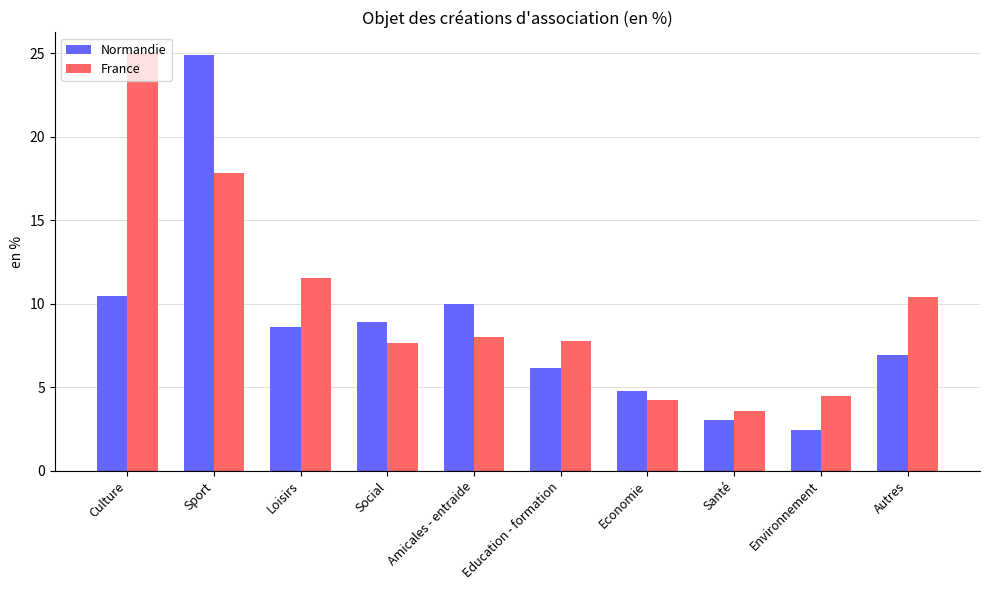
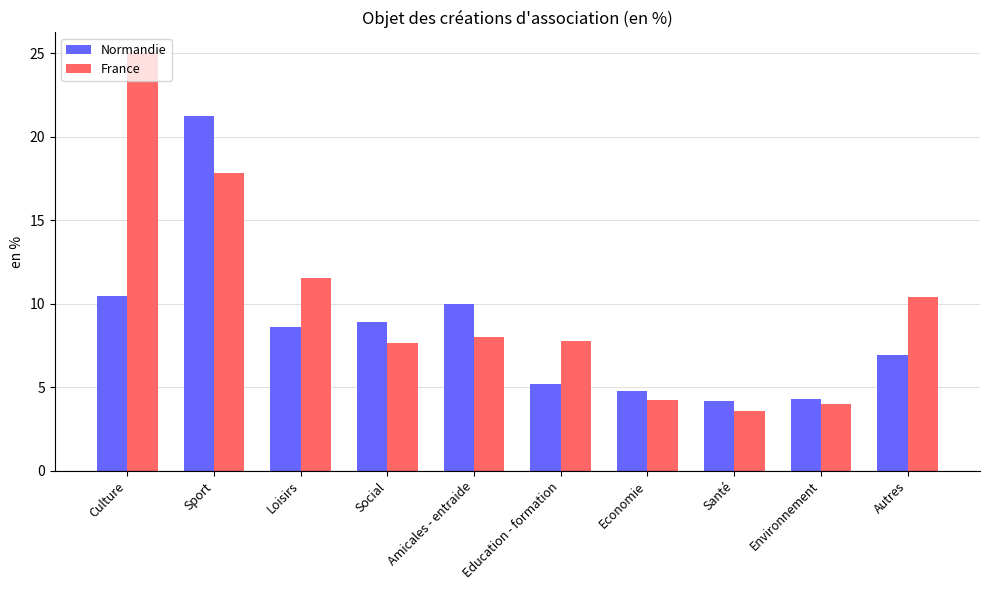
  {
    "Normandie": {
      "Culture": 10.4,
-     "Sport": 24.9,
+     "Sport": 21.3,
      "Loisirs": 8.6,
      "Social": 8.9,
      "Amicales - entraide": 10.0,
-     "Education - formation": 6.1,
+     "Education - formation": 5.2,
      "Economie": 4.8,
-     "Santé": 3.0,
-     "Environnement": 2.5,
+     "Santé": 4.2,
+     "Environnement": 4.3,
      "Autres": 7.0
    },
    "France": {
      "Sport": 17.8,
      "Loisirs": 11.6,
      "Social": 7.6,
      "Amicales - entraide": 8.0,
      "Education - formation": 7.8,
      "Economie": 4.3,
      "Santé": 3.6,
-     "Environnement": 4.5,
+     "Environnement": 4.0,
      "Autres": 10.4
    }
  }
